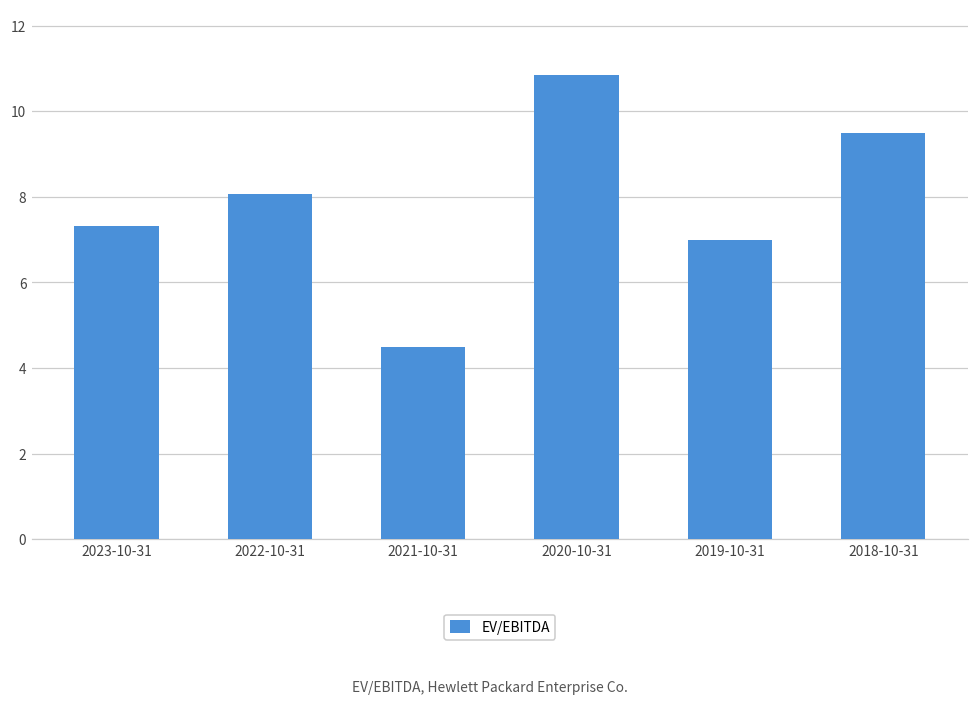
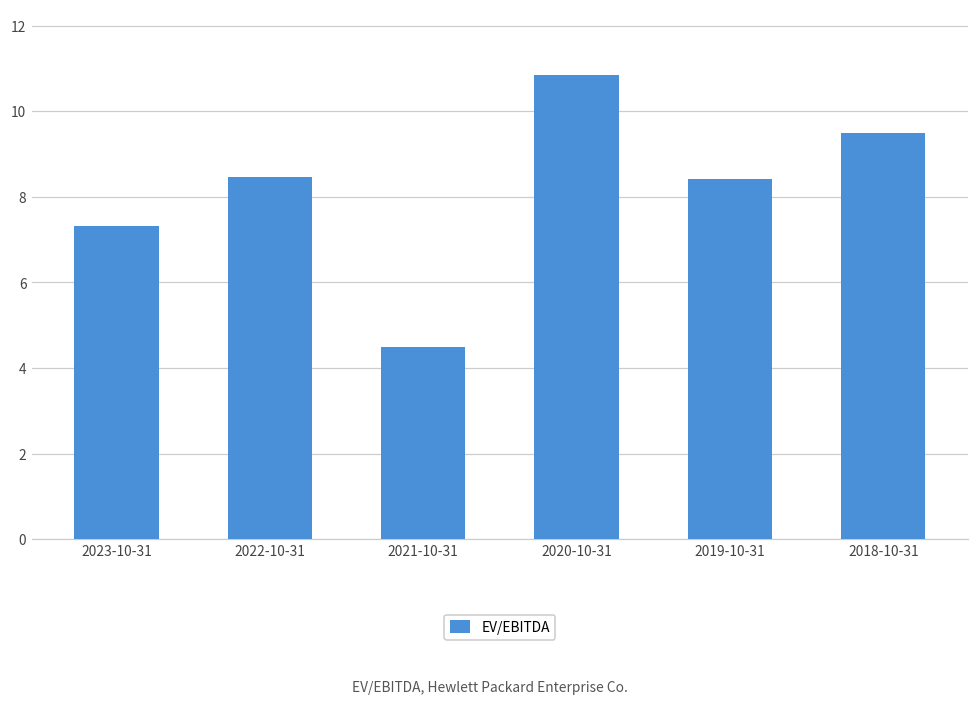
  {
    "2023-10-31": 7.3,
-   "2022-10-31": 8.1,
+   "2022-10-31": 8.5,
    "2021-10-31": 4.5,
    "2020-10-31": 10.9,
-   "2019-10-31": 7.0,
+   "2019-10-31": 8.4,
    "2018-10-31": 9.5
  }
